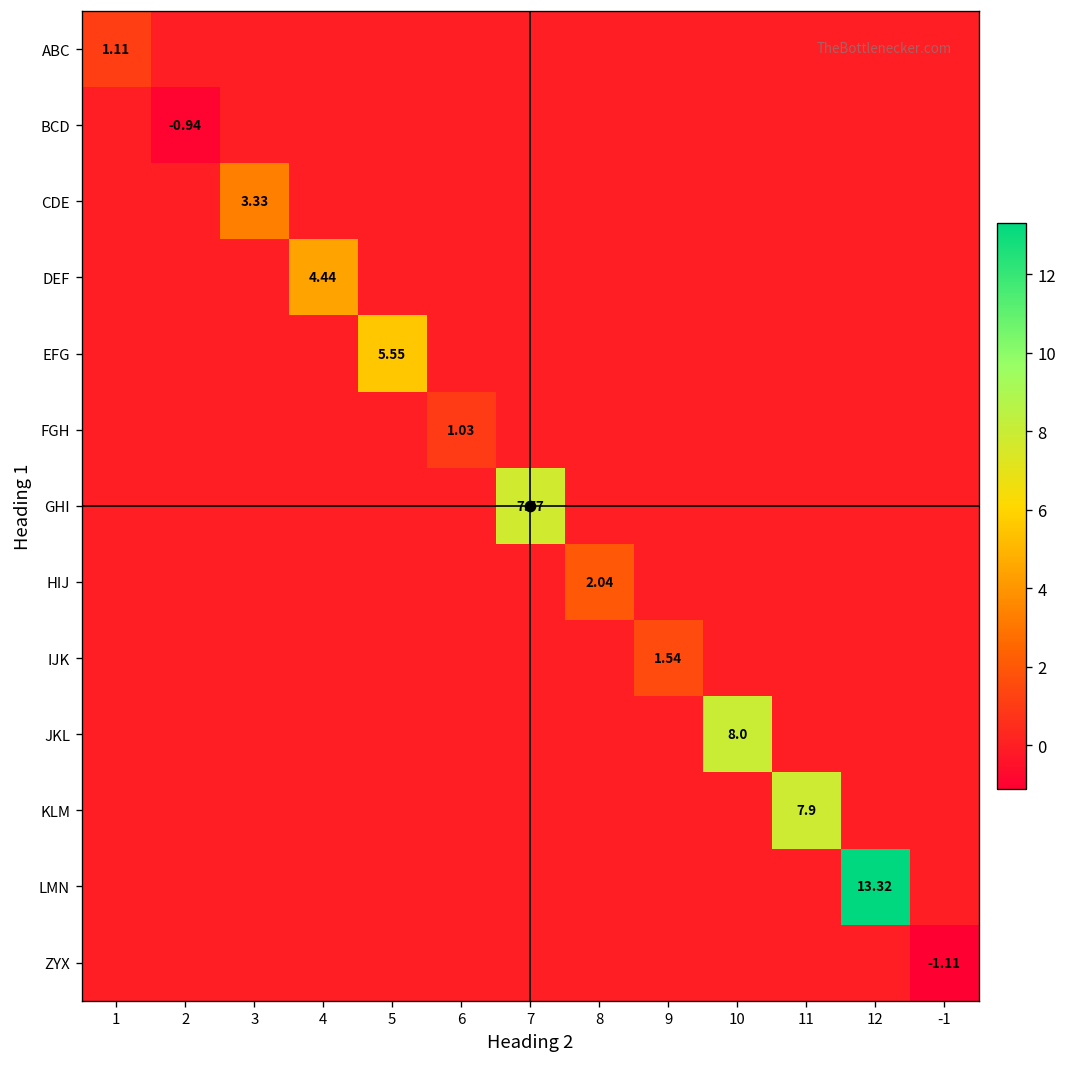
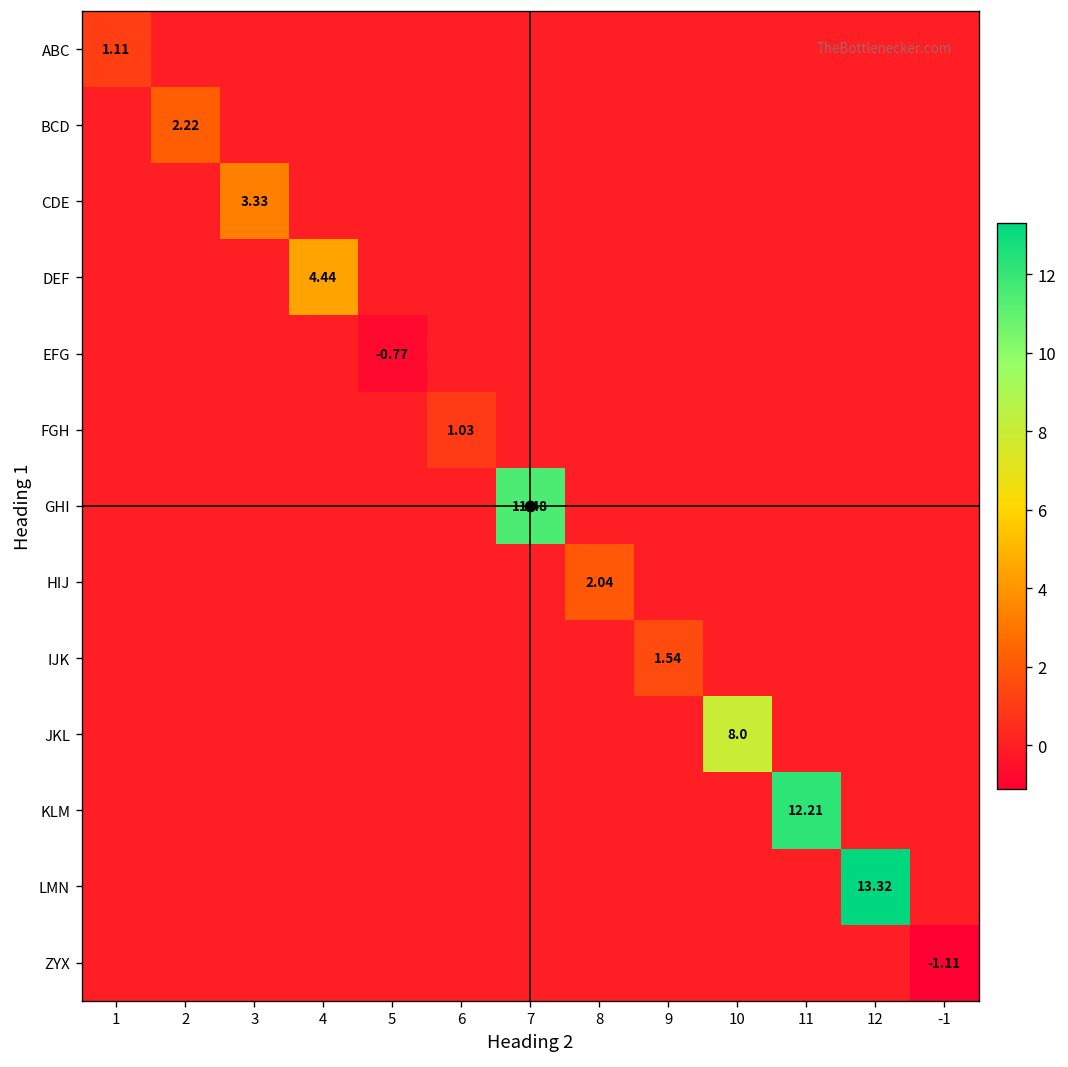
  {
    "ABC": {
      "1": 1.11
    },
    "BCD": {
-     "2": -0.94
+     "2": 2.22
    },
    "CDE": {
      "3": 3.33
    },
    "DEF": {
      "4": 4.44
    },
    "EFG": {
-     "5": 5.55
+     "5": -0.77
    },
    "FGH": {
      "6": 1.03
    },
    "GHI": {
-     "7": 7.77
+     "7": 11.48
    },
    "HIJ": {
      "8": 2.04
    },
    "IJK": {
      "9": 1.54
    },
    "JKL": {
      "10": 8.0
    },
    "KLM": {
-     "11": 7.9
+     "11": 12.21
    },
    "LMN": {
      "12": 13.32
    },
    "ZYX": {
      "-1": -1.11
    }
  }
